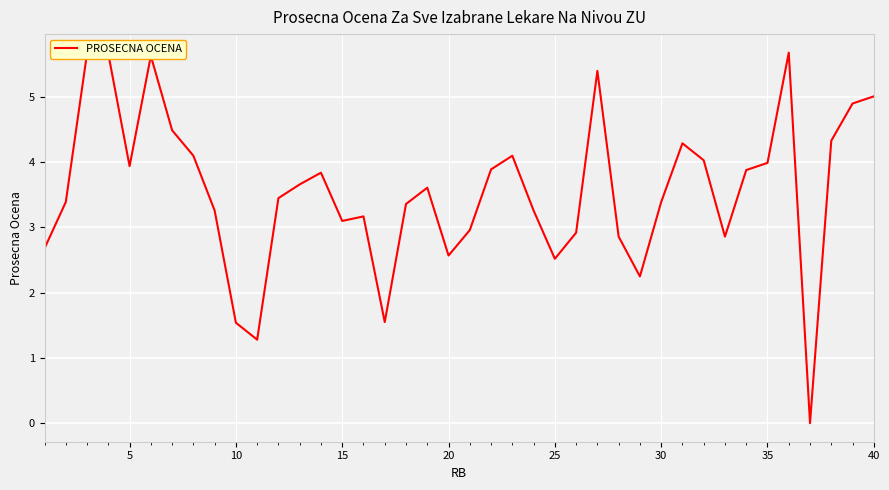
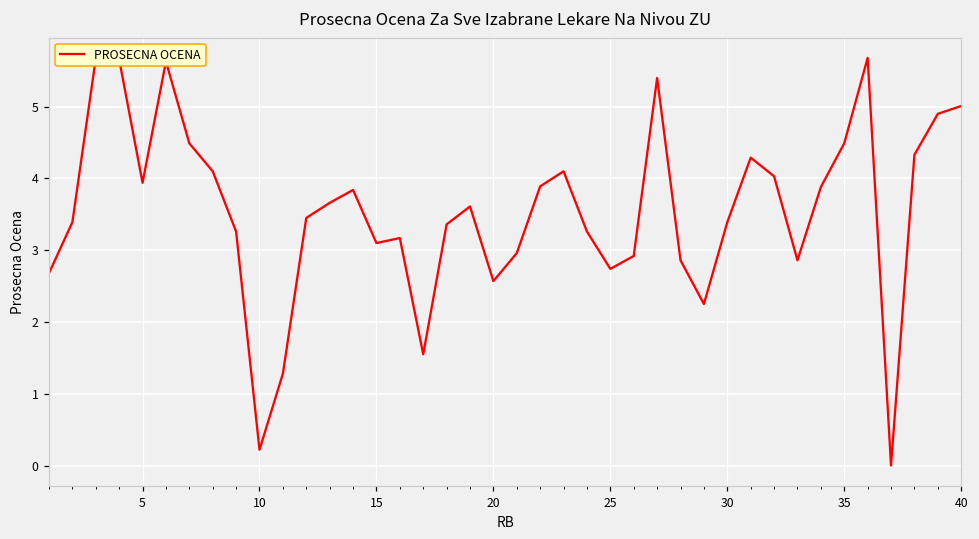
  {
    "5": 3.9,
-   "10": 1.5,
+   "10": 0.2,
    "15": 3.1,
    "20": 2.6,
-   "25": 2.5,
+   "25": 2.7,
    "30": 3.4,
-   "35": 4.0,
+   "35": 4.5,
    "40": 5.0
  }
